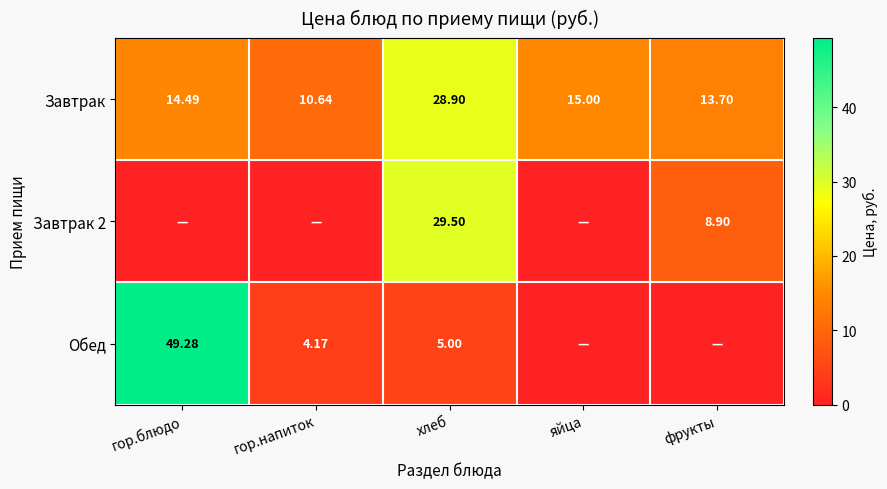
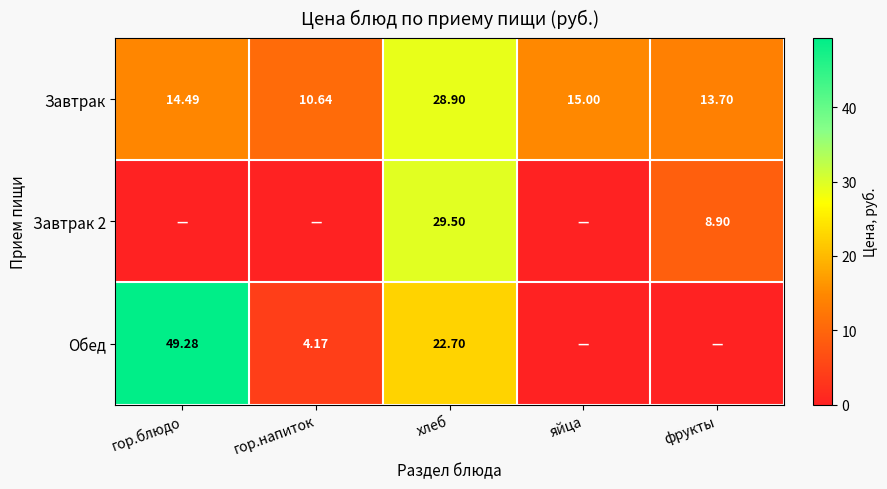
  {
    "Завтрак": {
      "гор.блюдо": 14.49,
      "гор.напиток": 10.64,
      "хлеб": 28.90,
      "яйца": 15.00,
      "фрукты": 13.70
    },
    "Завтрак 2": {
      "хлеб": 29.50,
      "фрукты": 8.90
    },
    "Обед": {
      "гор.блюдо": 49.28,
      "гор.напиток": 4.17,
-     "хлеб": 5.00
+     "хлеб": 22.70
    }
  }
